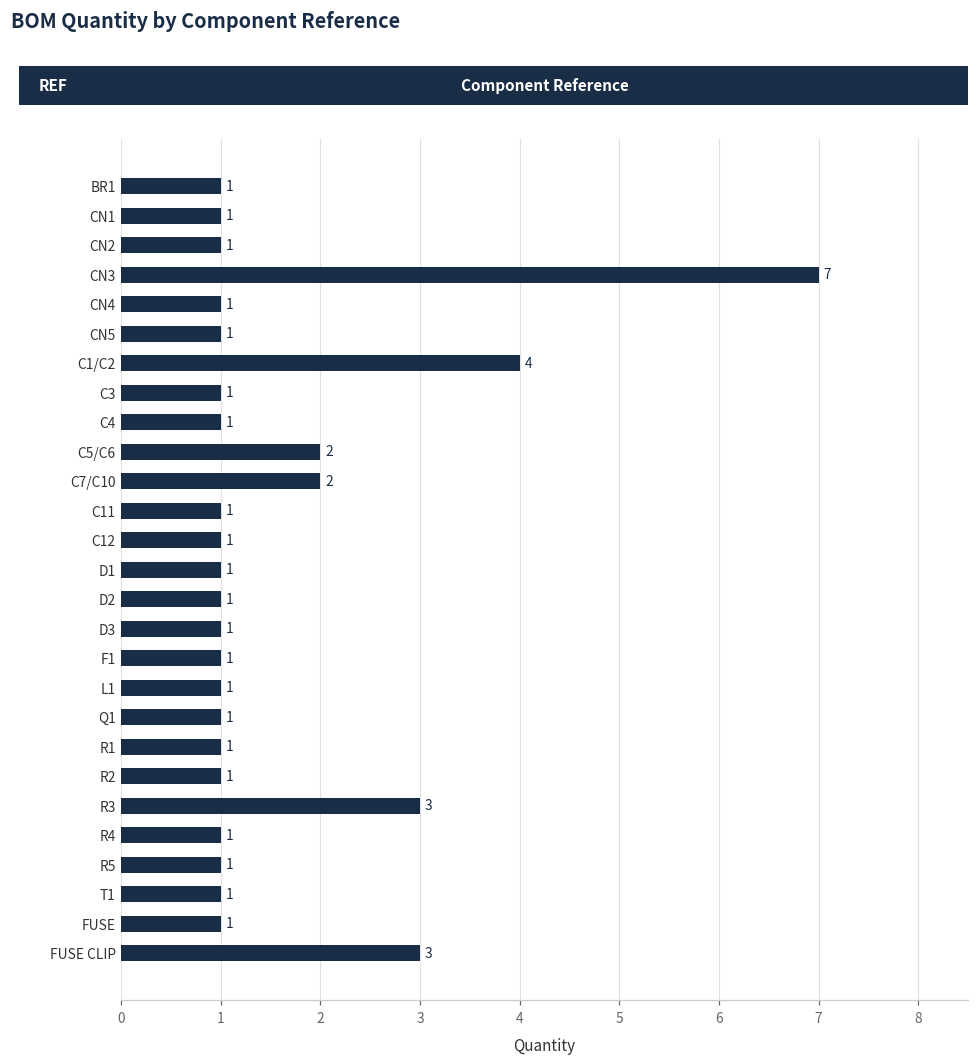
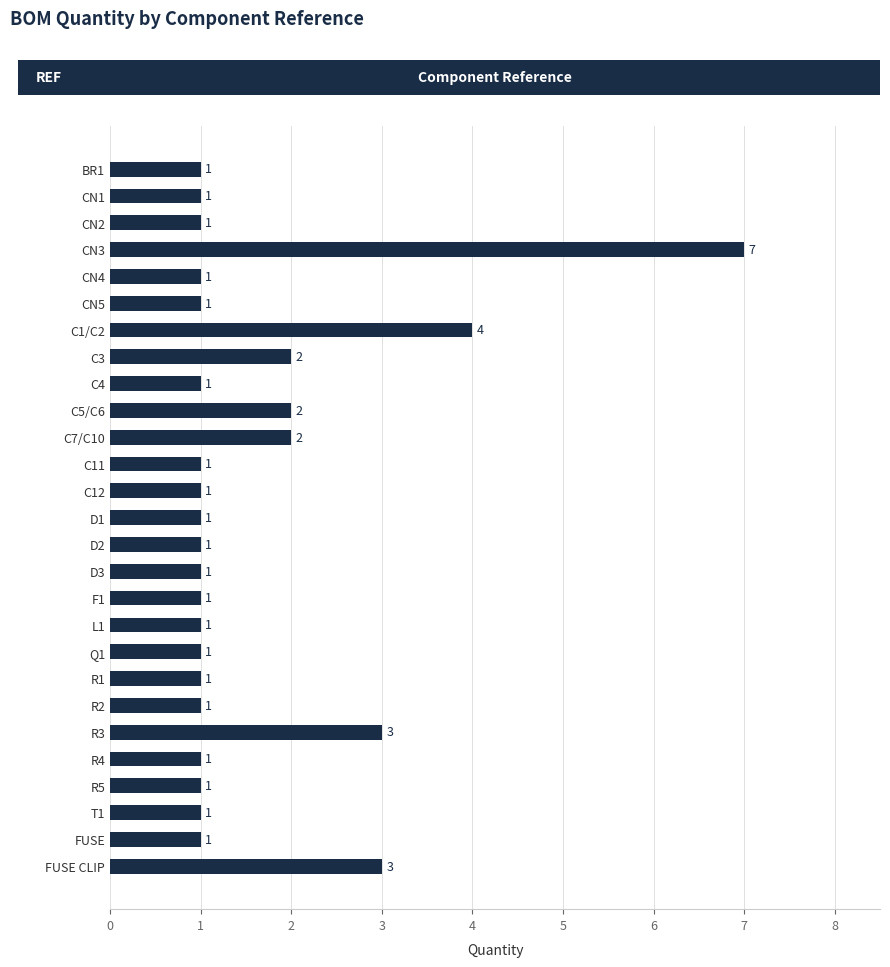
  {
    "BR1": 1,
    "CN1": 1,
    "CN2": 1,
    "CN3": 7,
    "CN4": 1,
    "CN5": 1,
    "C1/C2": 4,
-   "C3": 1,
+   "C3": 2,
    "C4": 1,
    "C5/C6": 2,
    "C7/C10": 2,
    "C11": 1,
    "C12": 1,
    "D1": 1,
    "D2": 1,
    "D3": 1,
    "F1": 1,
    "L1": 1,
    "Q1": 1,
    "R1": 1,
    "R2": 1,
    "R3": 3,
    "R4": 1,
    "R5": 1,
    "T1": 1,
    "FUSE": 1,
    "FUSE CLIP": 3
  }
